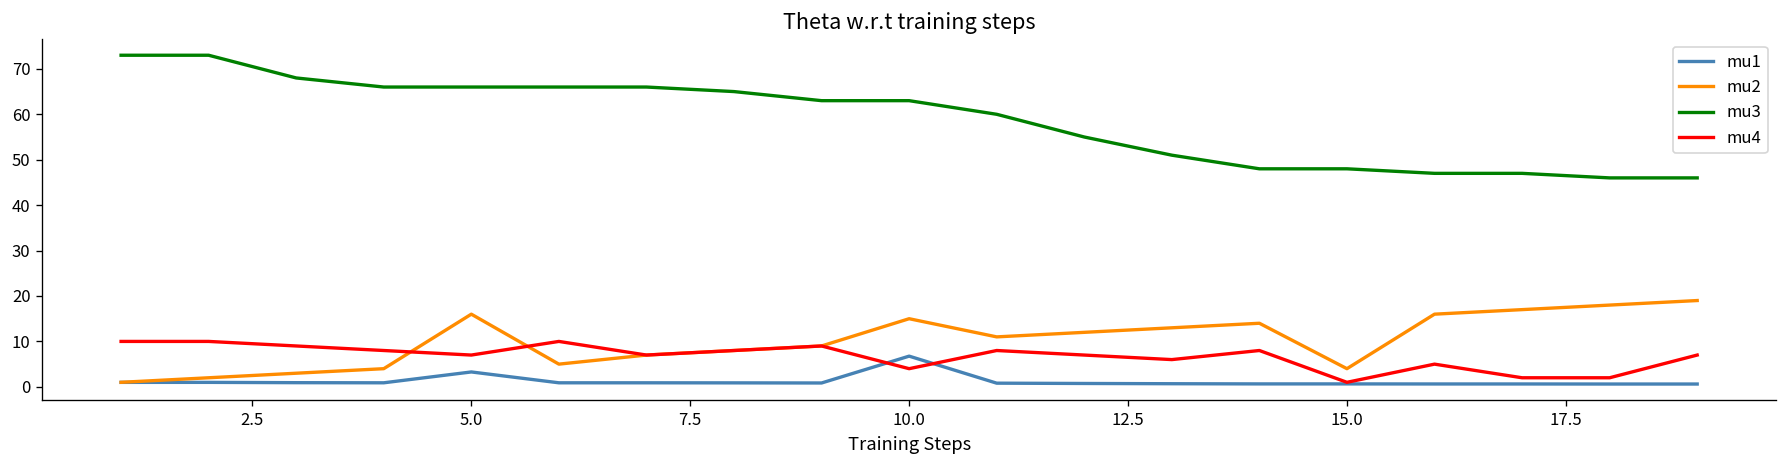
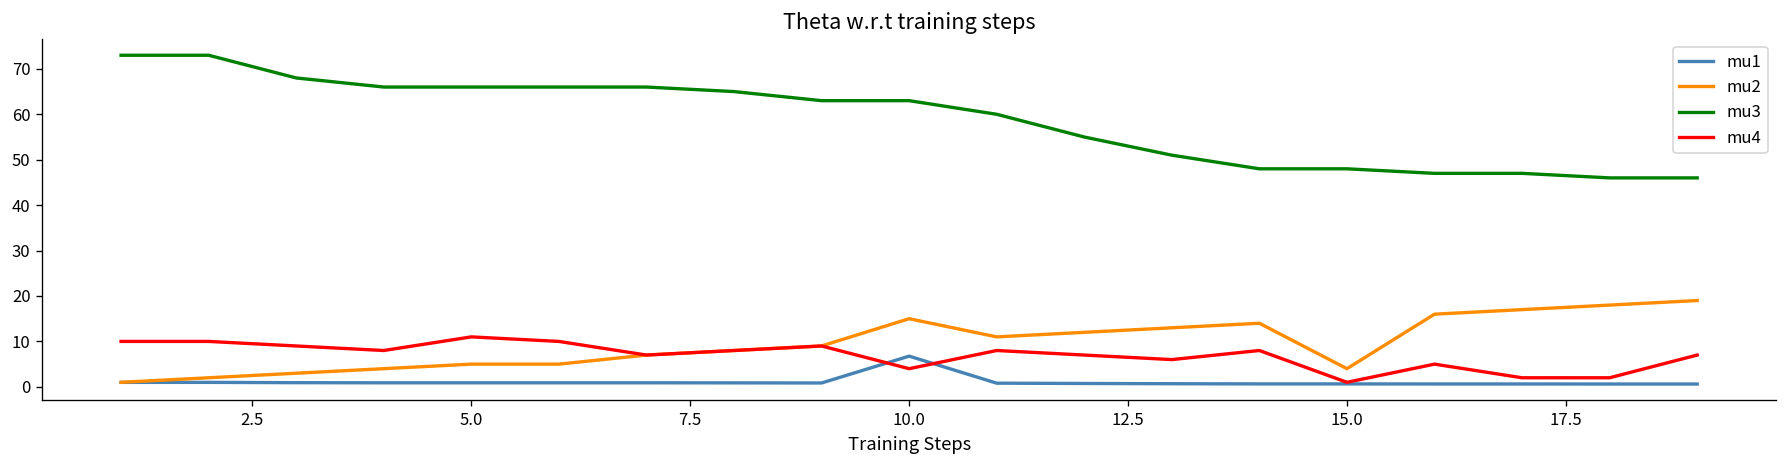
  {
    "mu1": {
-     "5.0": 3,
+     "5.0": 1,
      "10.0": 7
    },
    "mu2": {
-     "5.0": 16,
+     "5.0": 5,
      "10.0": 15,
      "15.0": 4
    },
    "mu3": {
      "5.0": 66,
      "10.0": 63,
      "15.0": 48
    },
    "mu4": {
-     "5.0": 7,
+     "5.0": 11,
      "10.0": 4
    }
  }
